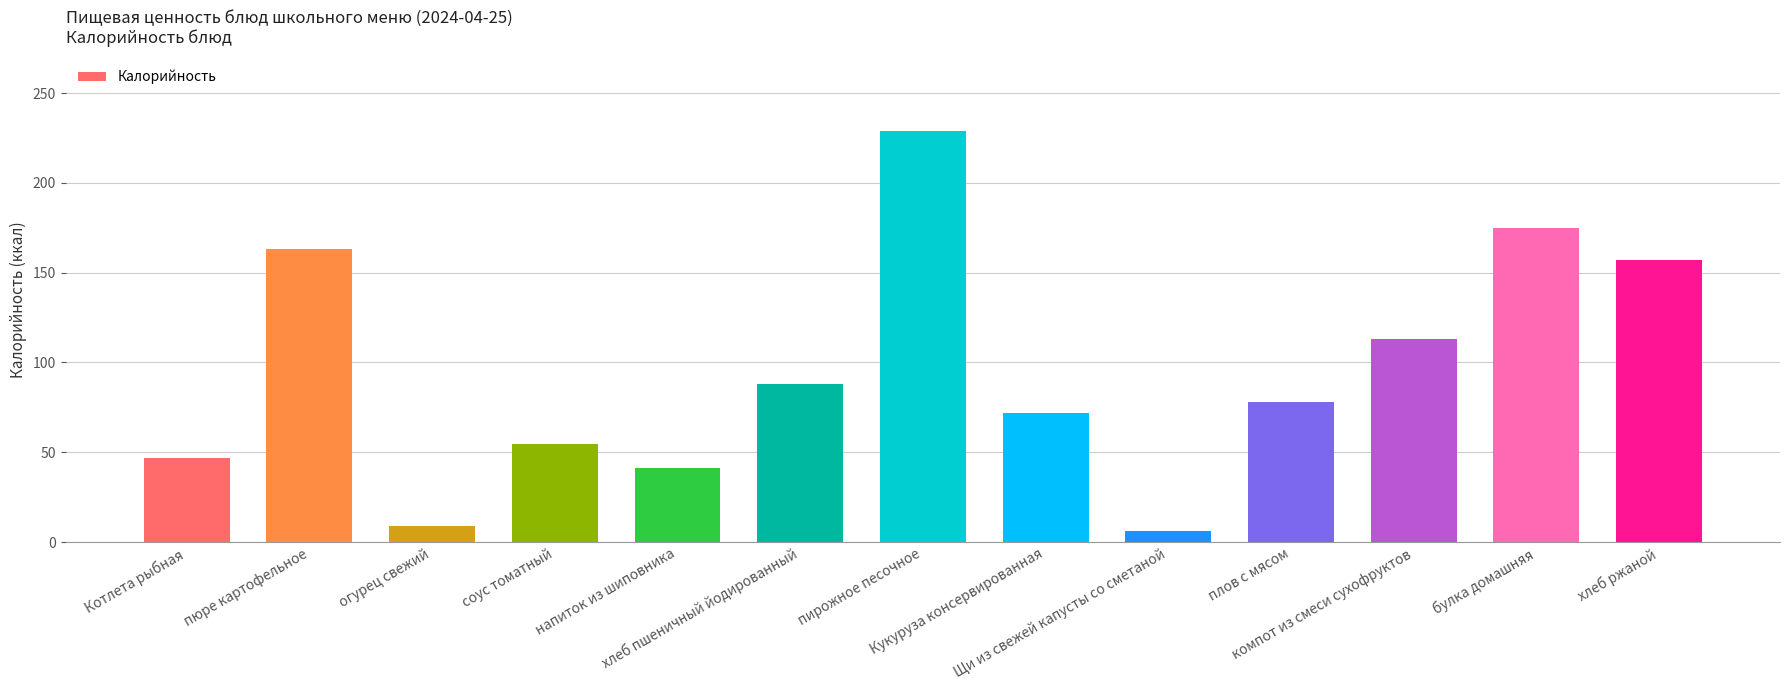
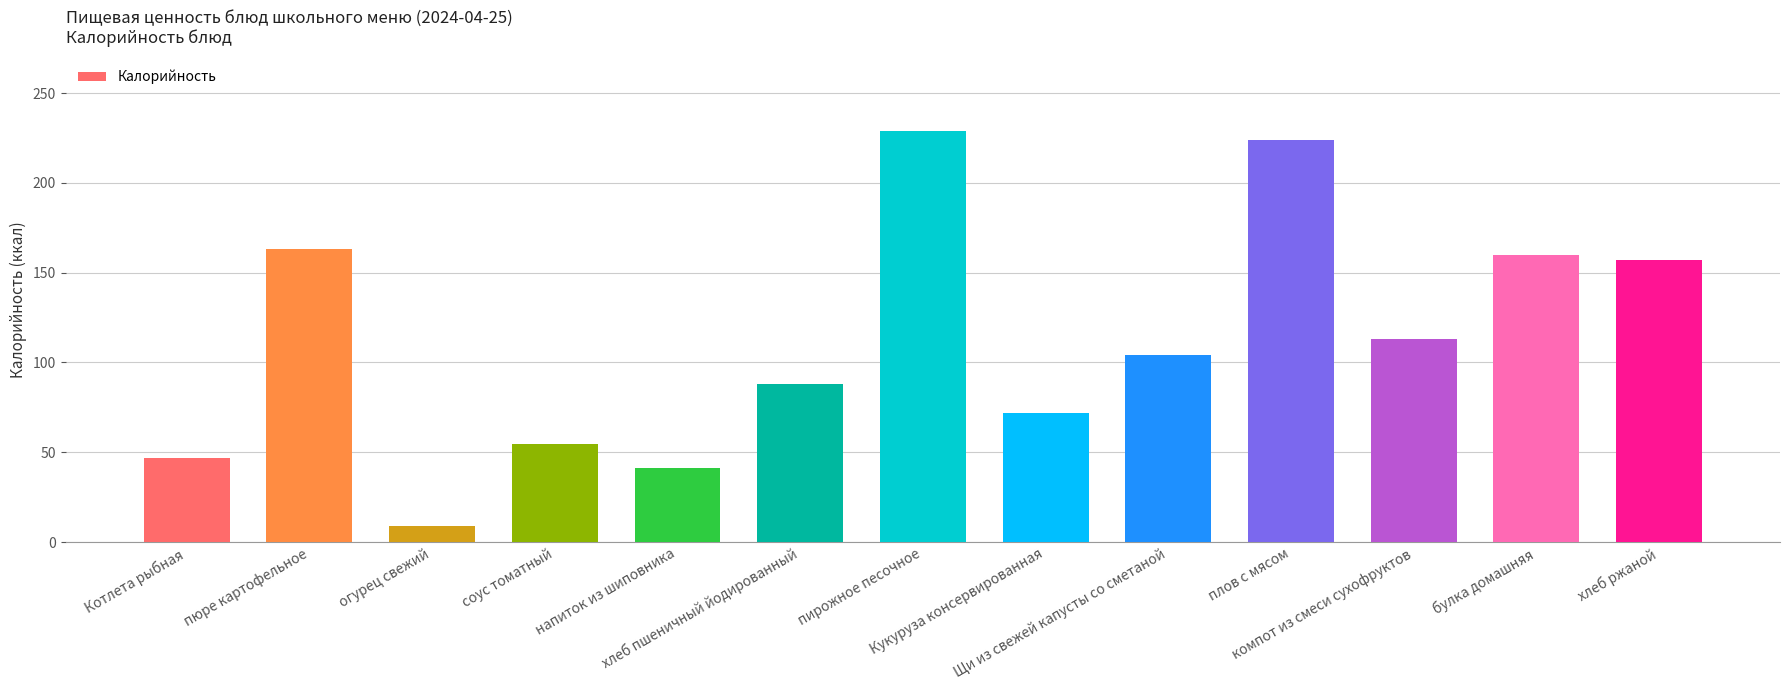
  {
    "Котлета рыбная": 47,
    "пюре картофельное": 163,
    "огурец свежий": 9,
    "соус томатный": 54,
    "напиток из шиповника": 41,
    "хлеб пшеничный йодированный": 88,
    "пирожное песочное": 229,
    "Кукуруза консервированная": 72,
-   "Щи из свежей капусты со сметаной": 6,
-   "плов с мясом": 78,
+   "Щи из свежей капусты со сметаной": 104,
+   "плов с мясом": 224,
    "компот из смеси сухофруктов": 113,
-   "булка домашняя": 175,
+   "булка домашняя": 160,
    "хлеб ржаной": 157
  }
